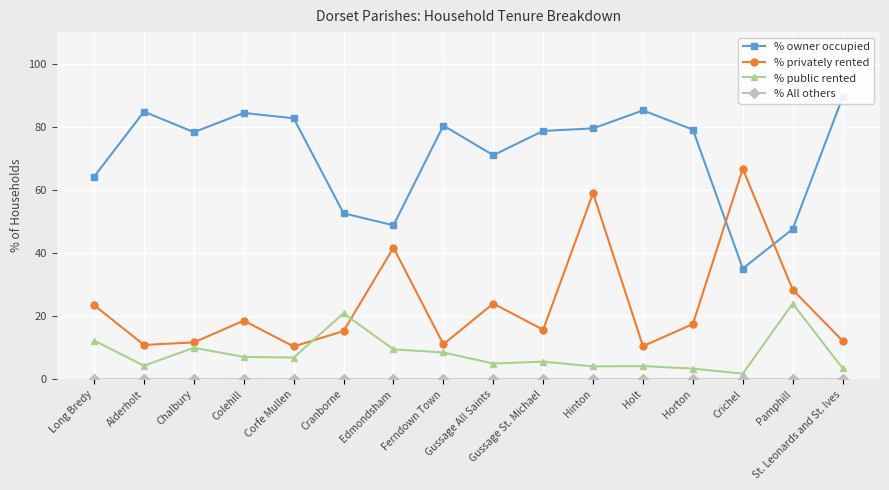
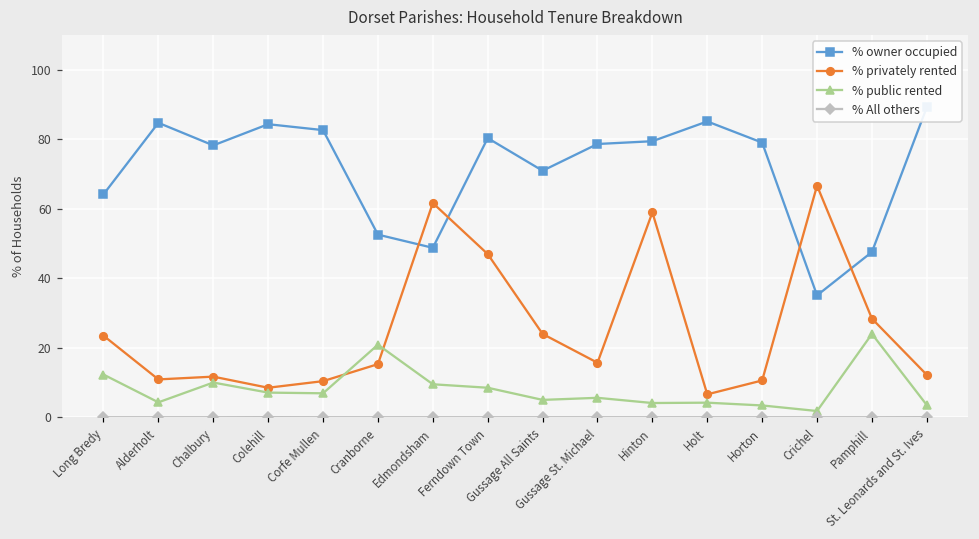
  {
    "% owner occupied": {
      "Long Bredy": 64,
      "Alderholt": 85,
      "Chalbury": 78,
      "Colehill": 84,
      "Corfe Mullen": 83,
      "Cranborne": 53,
      "Edmondsham": 49,
      "Ferndown Town": 80,
      "Gussage All Saints": 71,
      "Gussage St. Michael": 79,
      "Hinton": 80,
      "Holt": 85,
      "Horton": 79,
      "Crichel": 35,
      "Pamphill": 48
    },
    "% privately rented": {
      "Long Bredy": 24,
      "Alderholt": 11,
      "Chalbury": 12,
-     "Colehill": 19,
+     "Colehill": 9,
      "Corfe Mullen": 10,
      "Cranborne": 15,
-     "Edmondsham": 42,
-     "Ferndown Town": 11,
+     "Edmondsham": 62,
+     "Ferndown Town": 47,
      "Gussage All Saints": 24,
      "Gussage St. Michael": 16,
      "Hinton": 59,
-     "Holt": 11,
-     "Horton": 18,
+     "Holt": 7,
+     "Horton": 11,
      "Crichel": 67,
      "Pamphill": 28,
      "St. Leonards and St. Ives": 12
    }
  }
